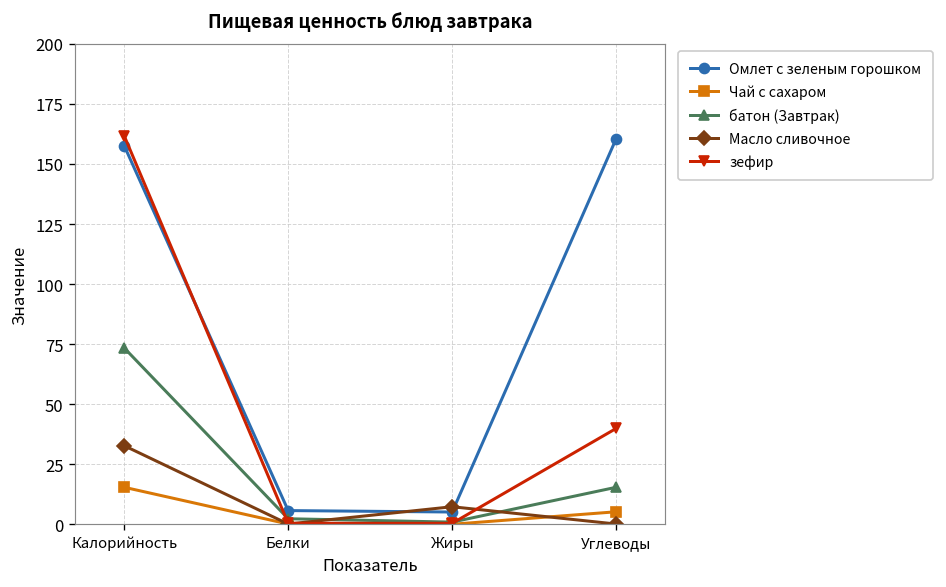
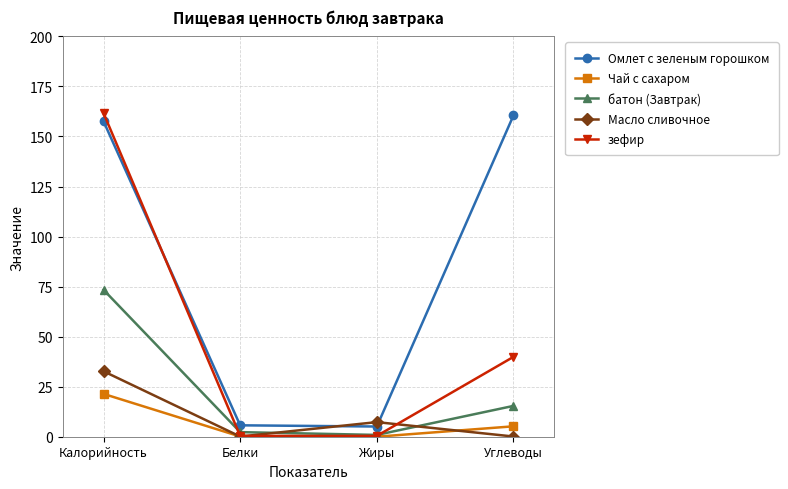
  {
    "Омлет с зеленым горошком": {
      "Калорийность": 158,
      "Белки": 6,
      "Жиры": 5,
      "Углеводы": 161
    },
    "Чай с сахаром": {
-     "Калорийность": 15,
+     "Калорийность": 21,
      "Углеводы": 5
    },
    "батон (Завтрак)": {
      "Калорийность": 73,
      "Белки": 2,
      "Углеводы": 15
    },
    "Масло сливочное": {
      "Калорийность": 33,
      "Жиры": 7,
      "Углеводы": 0
    },
    "зефир": {
      "Калорийность": 162,
      "Углеводы": 40
    }
  }
